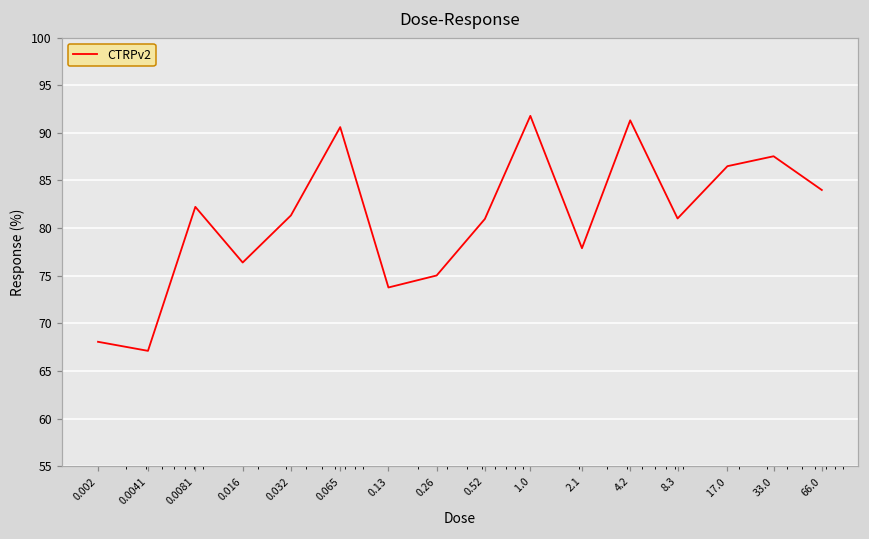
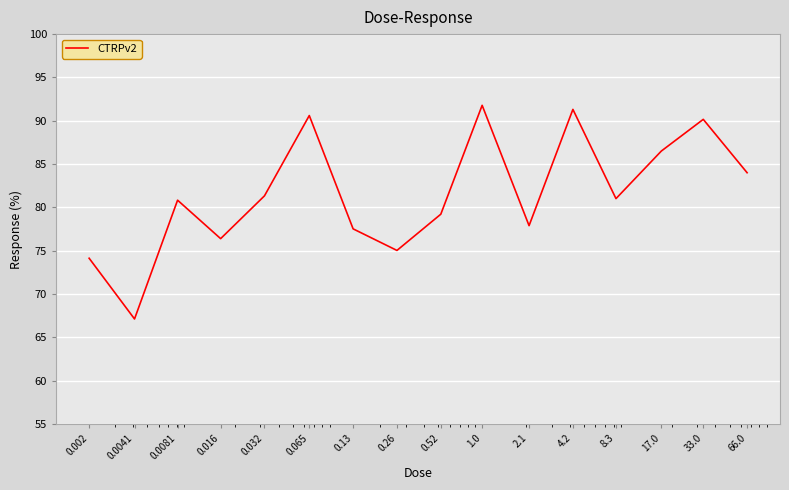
  {
-   "0.002": 68,
+   "0.002": 74,
    "0.0041": 67,
-   "0.0081": 82,
+   "0.0081": 81,
    "0.016": 76,
    "0.032": 81,
    "0.065": 91,
-   "0.13": 74,
+   "0.13": 78,
    "0.26": 75,
-   "0.52": 81,
+   "0.52": 79,
    "1.0": 92,
    "2.1": 78,
    "4.2": 91,
    "8.3": 81,
    "17.0": 87,
-   "33.0": 88,
+   "33.0": 90,
    "66.0": 84
  }
